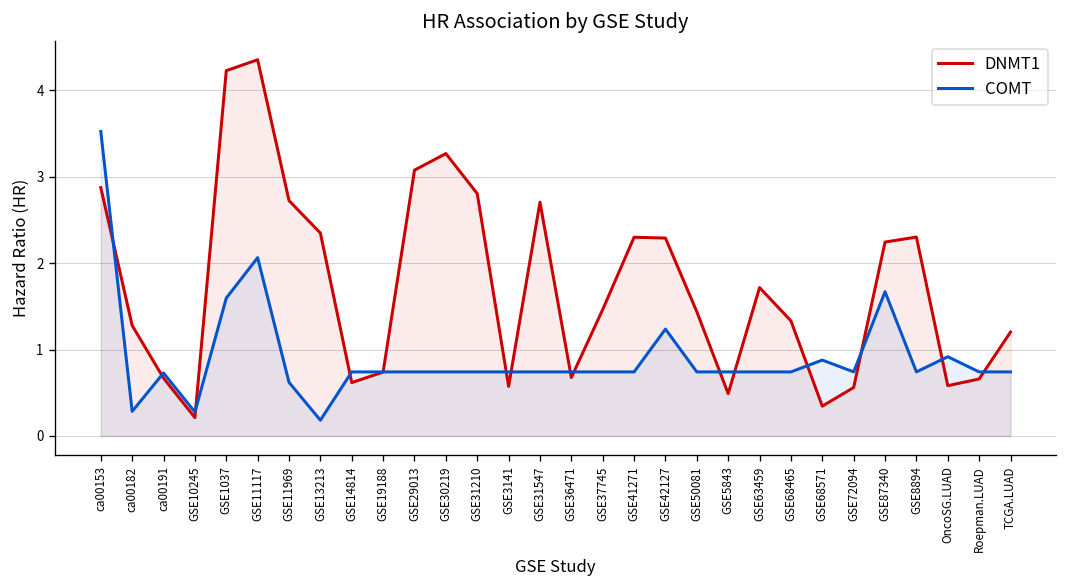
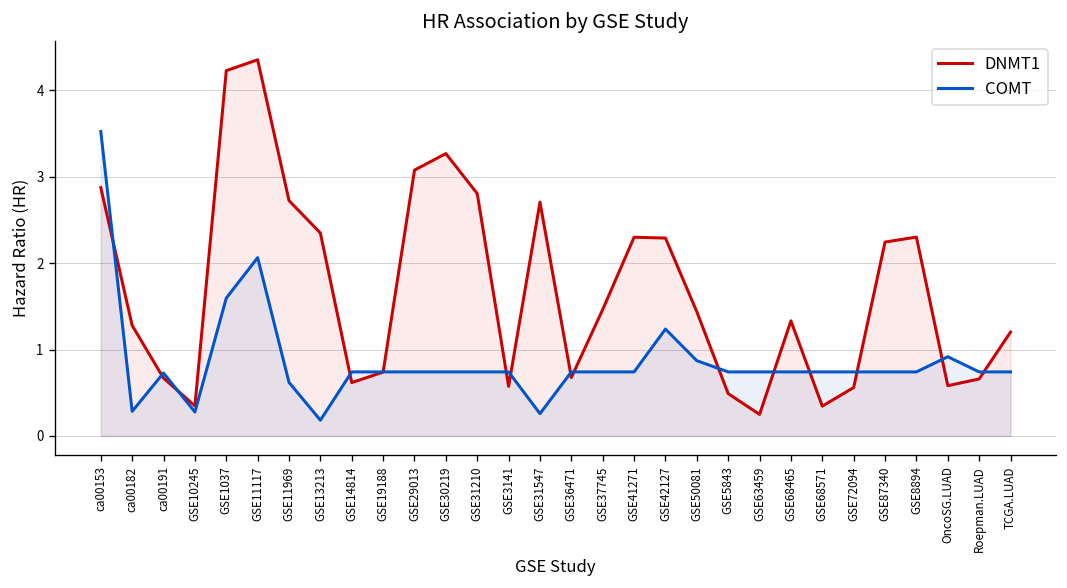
  {
    "DNMT1": {
      "ca00153": 2.9,
      "ca00182": 1.3,
      "ca00191": 0.7,
-     "GSE10245": 0.2,
+     "GSE10245": 0.3,
      "GSE1037": 4.2,
      "GSE11117": 4.4,
      "GSE11969": 2.7,
      "GSE13213": 2.3,
      "GSE14814": 0.6,
      "GSE29013": 3.1,
      "GSE30219": 3.3,
      "GSE31210": 2.8,
      "GSE3141": 0.6,
      "GSE31547": 2.7,
      "GSE36471": 0.7,
      "GSE37745": 1.5,
      "GSE41271": 2.3,
      "GSE42127": 2.3,
      "GSE50081": 1.4,
      "GSE5843": 0.5,
-     "GSE63459": 1.7,
+     "GSE63459": 0.2,
      "GSE68465": 1.3,
      "GSE68571": 0.3,
      "GSE72094": 0.6,
      "GSE87340": 2.2,
      "GSE8894": 2.3,
      "OncoSG.LUAD": 0.6,
      "Roepman.LUAD": 0.7,
      "TCGA.LUAD": 1.2
    },
    "COMT": {
      "ca00153": 3.5,
      "ca00182": 0.3,
      "ca00191": 0.7,
      "GSE10245": 0.3,
      "GSE1037": 1.6,
      "GSE11117": 2.1,
      "GSE11969": 0.6,
      "GSE13213": 0.2,
      "GSE14814": 0.7,
      "GSE29013": 0.7,
      "GSE30219": 0.7,
      "GSE31210": 0.7,
      "GSE3141": 0.7,
-     "GSE31547": 0.7,
+     "GSE31547": 0.3,
      "GSE36471": 0.7,
      "GSE37745": 0.7,
      "GSE41271": 0.7,
      "GSE42127": 1.2,
-     "GSE50081": 0.7,
+     "GSE50081": 0.9,
      "GSE5843": 0.7,
      "GSE63459": 0.7,
      "GSE68465": 0.7,
-     "GSE68571": 0.9,
+     "GSE68571": 0.7,
      "GSE72094": 0.7,
-     "GSE87340": 1.7,
+     "GSE87340": 0.7,
      "GSE8894": 0.7,
      "OncoSG.LUAD": 0.9,
      "Roepman.LUAD": 0.7,
      "TCGA.LUAD": 0.7
    }
  }
